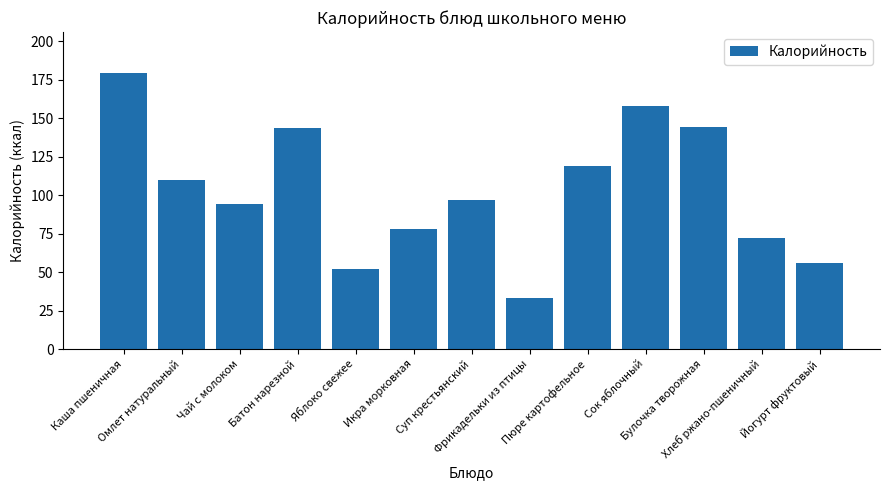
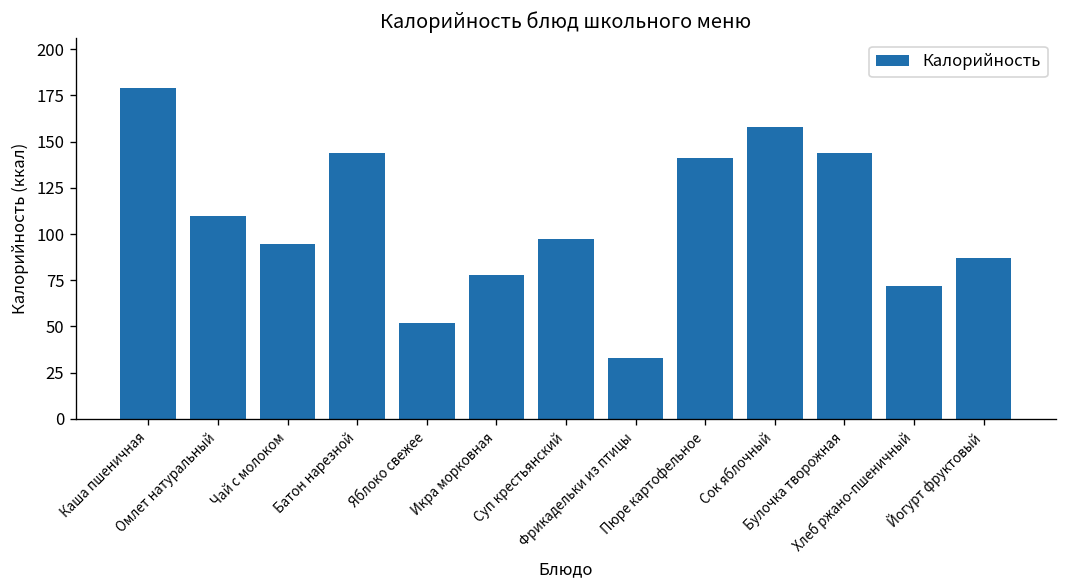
  {
    "Каша пшеничная": 179,
    "Омлет натуральный": 110,
    "Чай с молоком": 95,
    "Батон нарезной": 144,
    "Яблоко свежее": 52,
    "Икра морковная": 78,
    "Суп крестьянский": 97,
    "Фрикадельки из птицы": 33,
-   "Пюре картофельное": 119,
+   "Пюре картофельное": 141,
    "Сок яблочный": 158,
    "Булочка творожная": 144,
    "Хлеб ржано-пшеничный": 72,
-   "Йогурт фруктовый": 56
+   "Йогурт фруктовый": 87
  }
